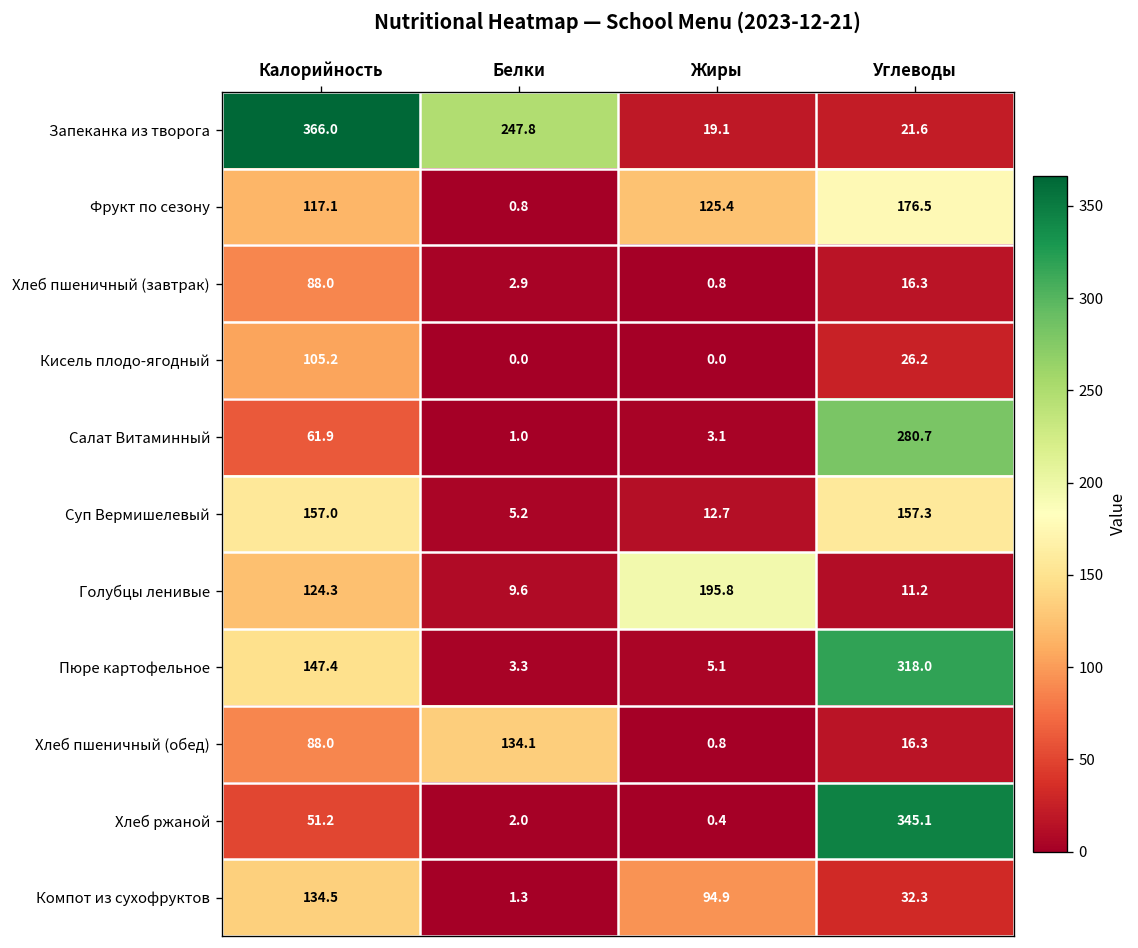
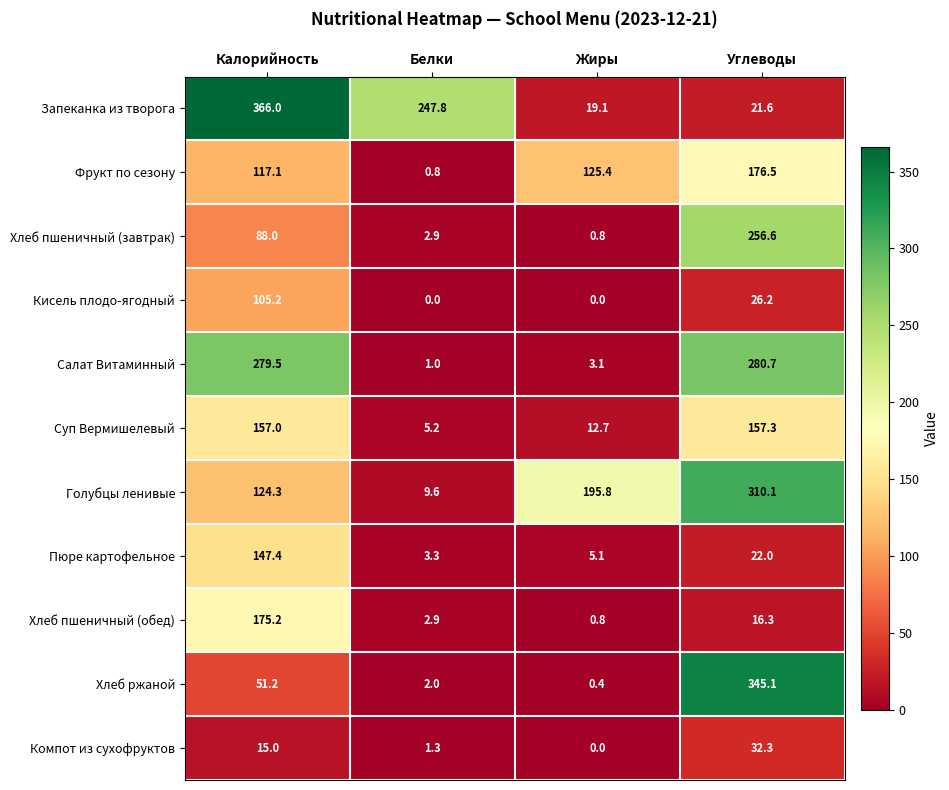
  {
    "Запеканка из творога": {
      "Калорийность": 366.0,
      "Белки": 247.8,
      "Жиры": 19.1,
      "Углеводы": 21.6
    },
    "Фрукт по сезону": {
      "Калорийность": 117.1,
      "Белки": 0.8,
      "Жиры": 125.4,
      "Углеводы": 176.5
    },
    "Хлеб пшеничный (завтрак)": {
      "Калорийность": 88.0,
      "Белки": 2.9,
      "Жиры": 0.8,
-     "Углеводы": 16.3
+     "Углеводы": 256.6
    },
    "Кисель плодо-ягодный": {
      "Калорийность": 105.2,
      "Белки": 0.0,
      "Жиры": 0.0,
      "Углеводы": 26.2
    },
    "Салат Витаминный": {
-     "Калорийность": 61.9,
+     "Калорийность": 279.5,
      "Белки": 1.0,
      "Жиры": 3.1,
      "Углеводы": 280.7
    },
    "Суп Вермишелевый": {
      "Калорийность": 157.0,
      "Белки": 5.2,
      "Жиры": 12.7,
      "Углеводы": 157.3
    },
    "Голубцы ленивые": {
      "Калорийность": 124.3,
      "Белки": 9.6,
      "Жиры": 195.8,
-     "Углеводы": 11.2
+     "Углеводы": 310.1
    },
    "Пюре картофельное": {
      "Калорийность": 147.4,
      "Белки": 3.3,
      "Жиры": 5.1,
-     "Углеводы": 318.0
+     "Углеводы": 22.0
    },
    "Хлеб пшеничный (обед)": {
-     "Калорийность": 88.0,
-     "Белки": 134.1,
+     "Калорийность": 175.2,
+     "Белки": 2.9,
      "Жиры": 0.8,
      "Углеводы": 16.3
    },
    "Хлеб ржаной": {
      "Калорийность": 51.2,
      "Белки": 2.0,
      "Жиры": 0.4,
      "Углеводы": 345.1
    },
    "Компот из сухофруктов": {
-     "Калорийность": 134.5,
+     "Калорийность": 15.0,
      "Белки": 1.3,
-     "Жиры": 94.9,
+     "Жиры": 0.0,
      "Углеводы": 32.3
    }
  }
